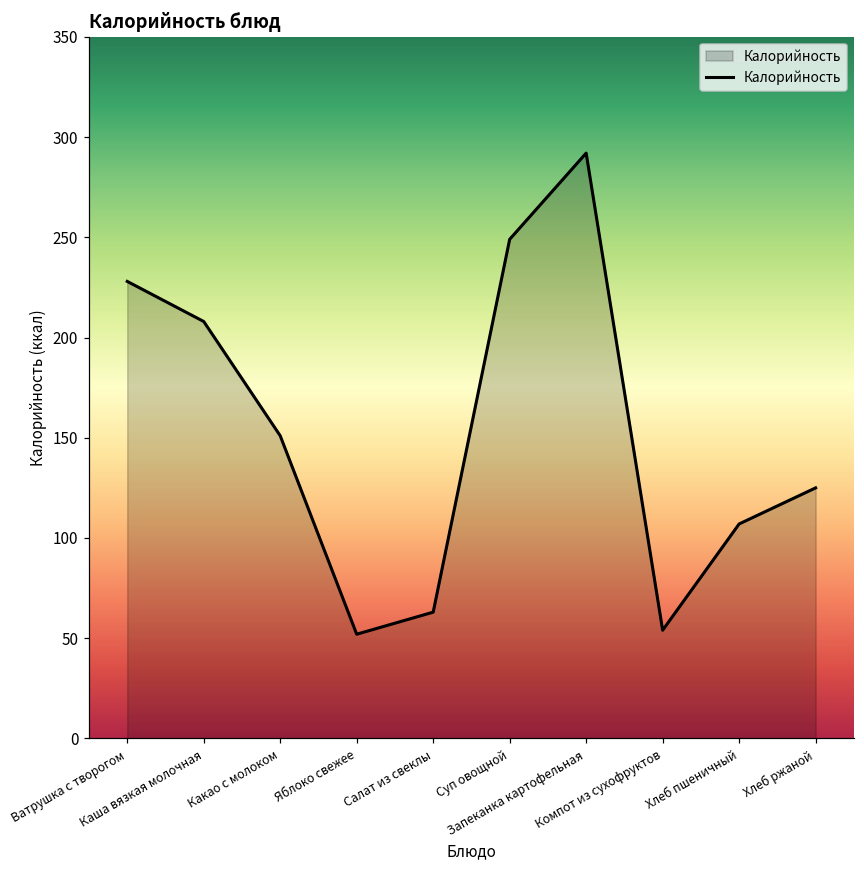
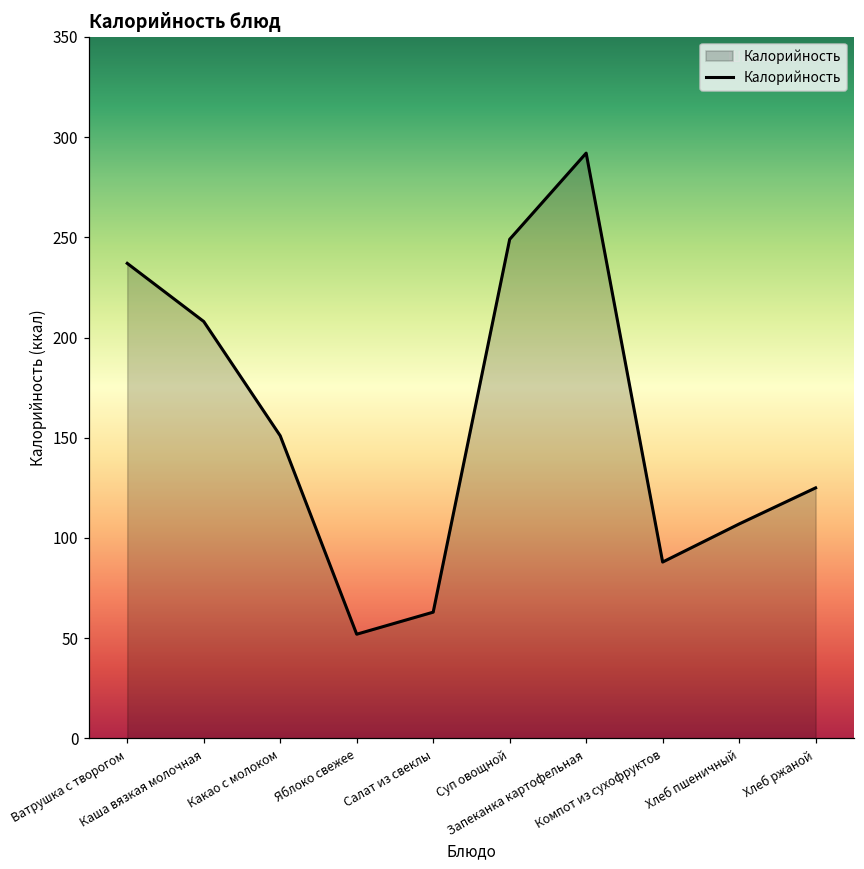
  {
-   "Ватрушка с творогом": 228,
+   "Ватрушка с творогом": 237,
    "Каша вязкая молочная": 208,
    "Какао с молоком": 151,
    "Яблоко свежее": 52,
    "Салат из свеклы": 63,
    "Суп овощной": 249,
    "Запеканка картофельная": 292,
-   "Компот из сухофруктов": 54,
+   "Компот из сухофруктов": 88,
    "Хлеб пшеничный": 107,
    "Хлеб ржаной": 125
  }
